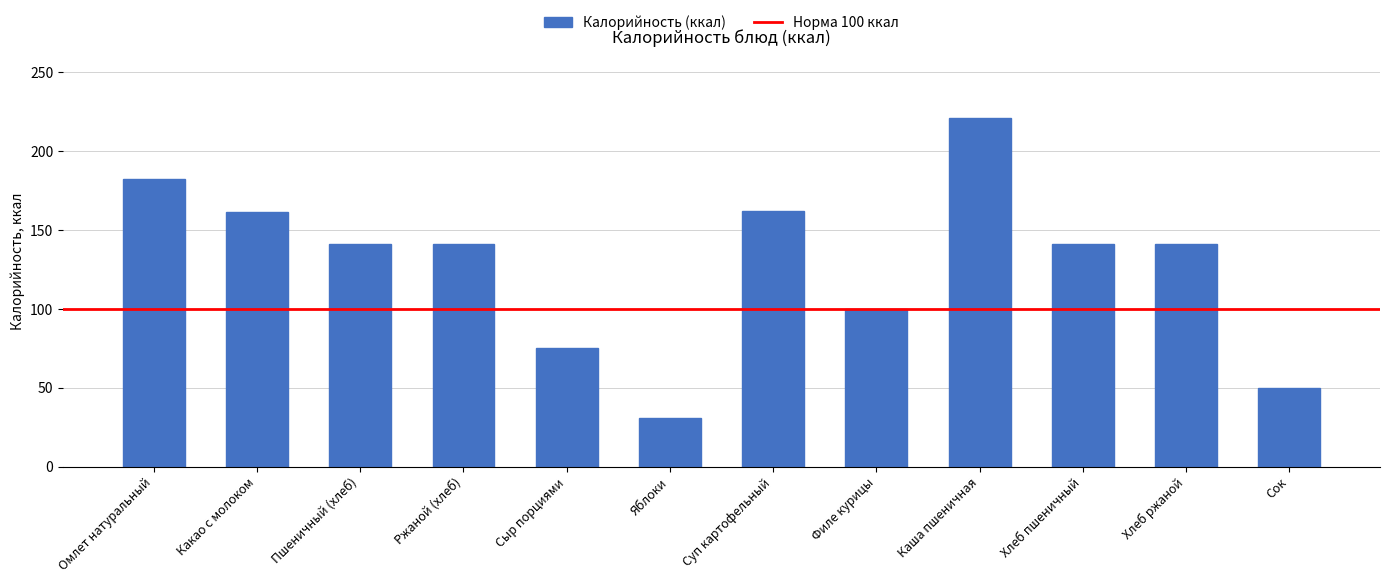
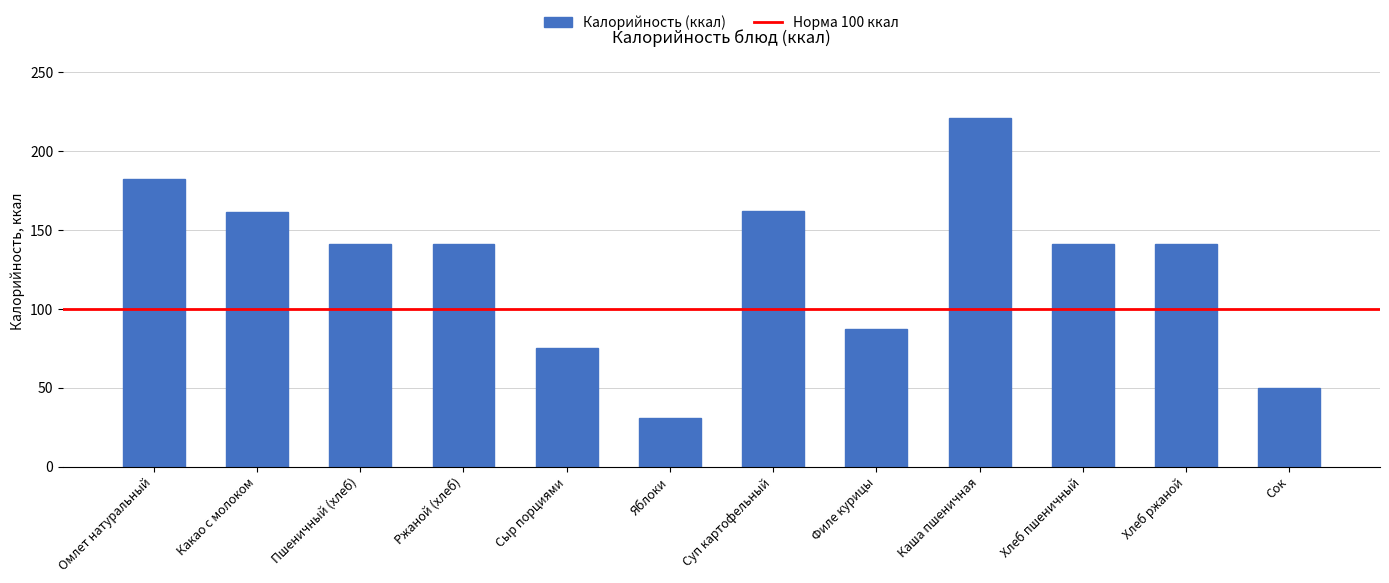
  {
    "Омлет натуральный": 182,
    "Какао с молоком": 161,
    "Пшеничный (хлеб)": 141,
    "Ржаной (хлеб)": 141,
    "Сыр порциями": 75,
    "Яблоки": 31,
    "Суп картофельный": 162,
-   "Филе курицы": 100,
+   "Филе курицы": 87,
    "Каша пшеничная": 221,
    "Хлеб пшеничный": 141,
    "Хлеб ржаной": 141,
    "Сок": 50
  }
